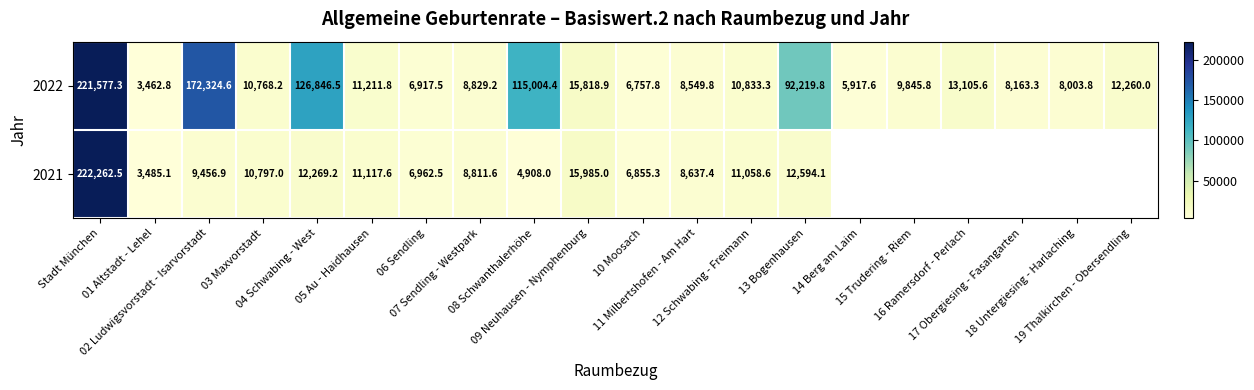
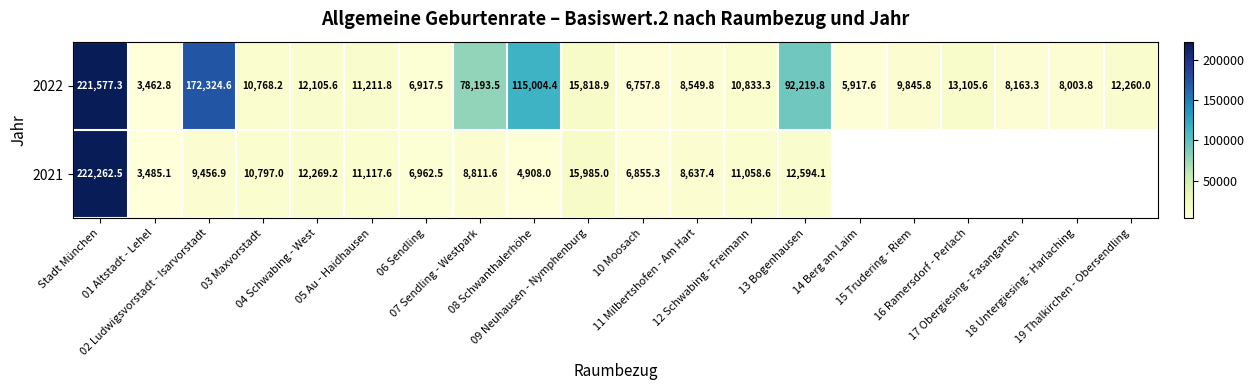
  {
    "2022": {
      "Stadt München": "221,577.3",
      "01 Altstadt - Lehel": "3,462.8",
      "02 Ludwigsvorstadt - Isarvorstadt": "172,324.6",
      "03 Maxvorstadt": "10,768.2",
-     "04 Schwabing - West": "126,846.5",
+     "04 Schwabing - West": "12,105.6",
      "05 Au - Haidhausen": "11,211.8",
      "06 Sendling": "6,917.5",
-     "07 Sendling - Westpark": "8,829.2",
+     "07 Sendling - Westpark": "78,193.5",
      "08 Schwanthalerhöhe": "115,004.4",
      "09 Neuhausen - Nymphenburg": "15,818.9",
      "10 Moosach": "6,757.8",
      "11 Milbertshofen - Am Hart": "8,549.8",
      "12 Schwabing - Freimann": "10,833.3",
      "13 Bogenhausen": "92,219.8",
      "14 Berg am Laim": "5,917.6",
      "15 Trudering - Riem": "9,845.8",
      "16 Ramersdorf - Perlach": "13,105.6",
      "17 Obergiesing - Fasangarten": "8,163.3",
      "18 Untergiesing - Harlaching": "8,003.8",
      "19 Thalkirchen - Obersendling": "12,260.0"
    },
    "2021": {
      "Stadt München": "222,262.5",
      "01 Altstadt - Lehel": "3,485.1",
      "02 Ludwigsvorstadt - Isarvorstadt": "9,456.9",
      "03 Maxvorstadt": "10,797.0",
      "04 Schwabing - West": "12,269.2",
      "05 Au - Haidhausen": "11,117.6",
      "06 Sendling": "6,962.5",
      "07 Sendling - Westpark": "8,811.6",
      "08 Schwanthalerhöhe": "4,908.0",
      "09 Neuhausen - Nymphenburg": "15,985.0",
      "10 Moosach": "6,855.3",
      "11 Milbertshofen - Am Hart": "8,637.4",
      "12 Schwabing - Freimann": "11,058.6",
      "13 Bogenhausen": "12,594.1"
    }
  }
